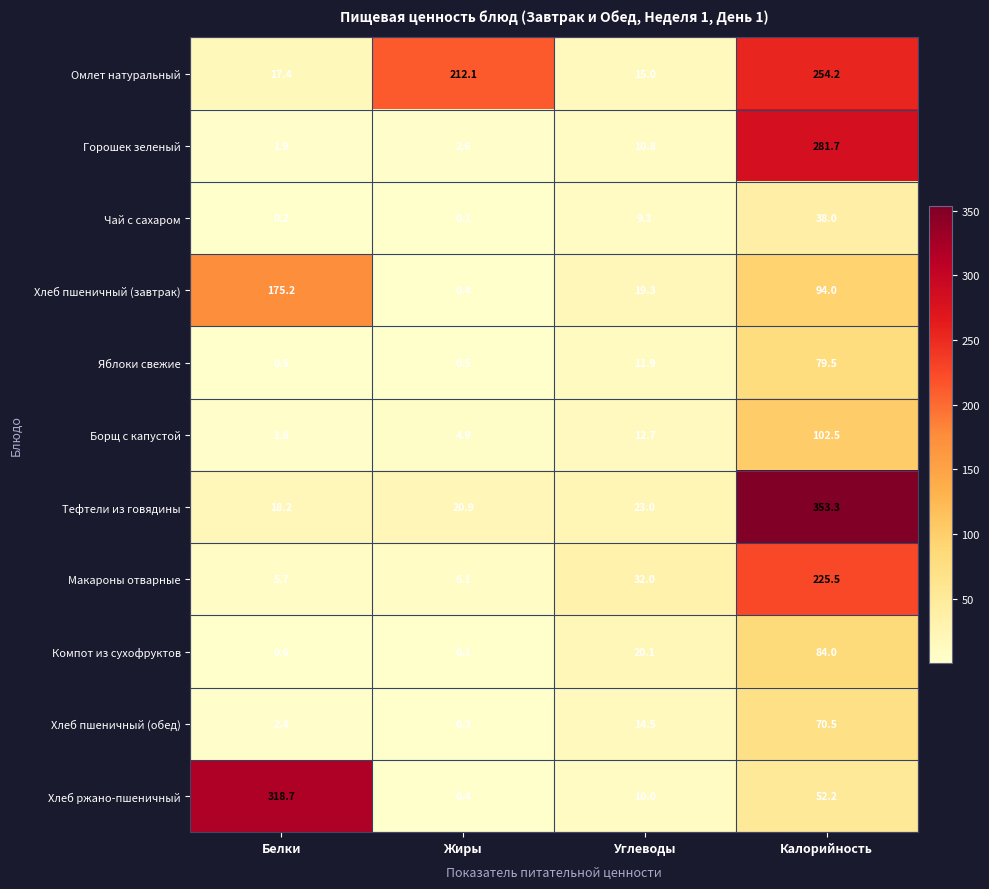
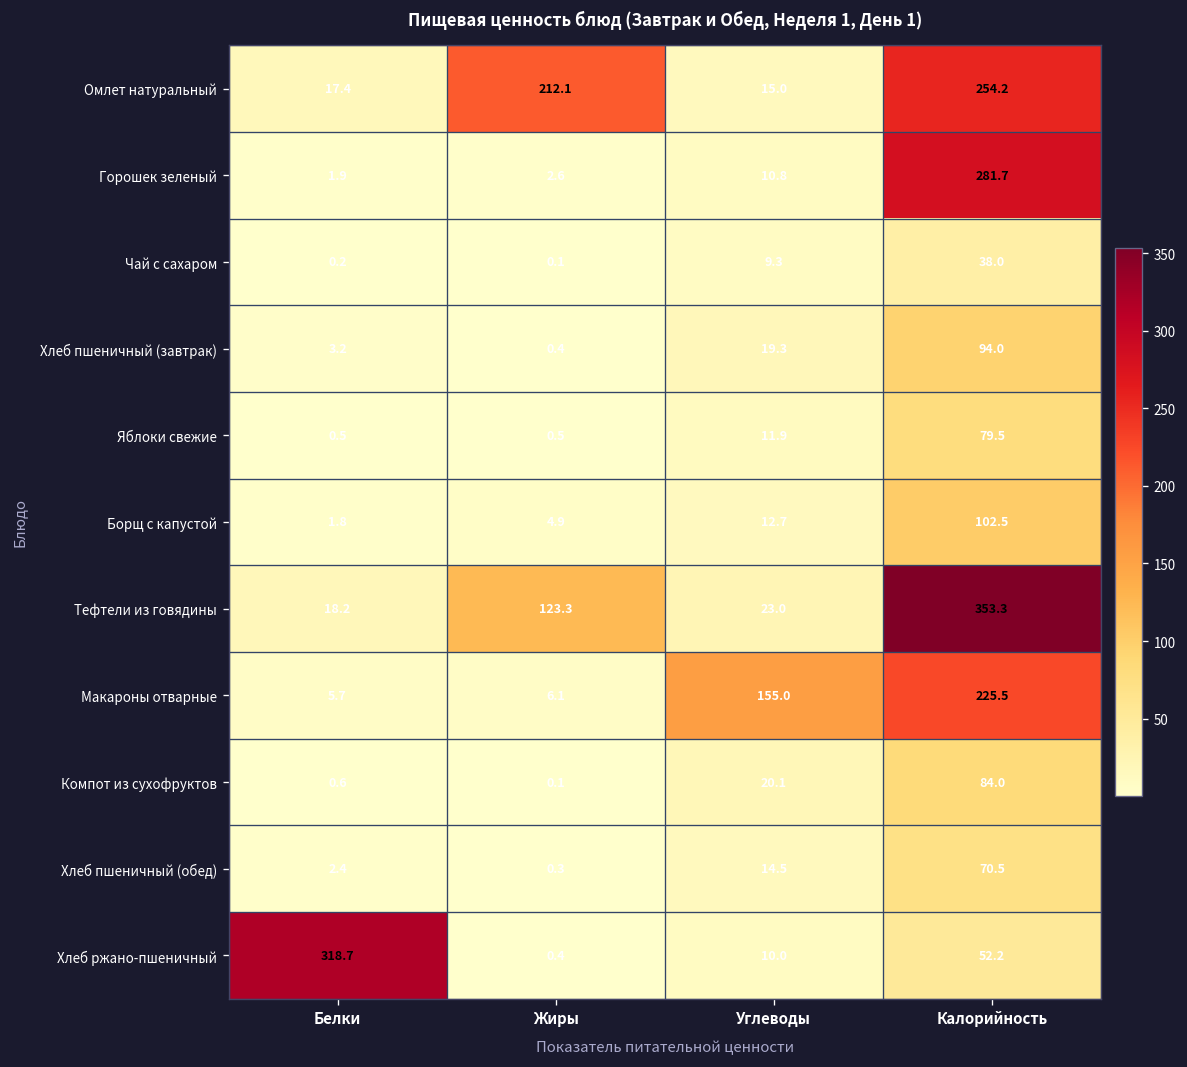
  {
    "Омлет натуральный": {
      "Белки": 17.4,
      "Жиры": 212.1,
      "Углеводы": 15.0,
      "Калорийность": 254.2
    },
    "Горошек зеленый": {
      "Белки": 1.9,
      "Жиры": 2.6,
      "Углеводы": 10.8,
      "Калорийность": 281.7
    },
    "Чай с сахаром": {
      "Белки": 0.2,
      "Жиры": 0.1,
      "Углеводы": 9.3,
      "Калорийность": 38.0
    },
    "Хлеб пшеничный (завтрак)": {
-     "Белки": 175.2,
+     "Белки": 3.2,
      "Жиры": 0.4,
      "Углеводы": 19.3,
      "Калорийность": 94.0
    },
    "Яблоки свежие": {
      "Белки": 0.5,
      "Жиры": 0.5,
      "Углеводы": 11.9,
      "Калорийность": 79.5
    },
    "Борщ с капустой": {
      "Белки": 1.8,
      "Жиры": 4.9,
      "Углеводы": 12.7,
      "Калорийность": 102.5
    },
    "Тефтели из говядины": {
      "Белки": 18.2,
-     "Жиры": 20.9,
+     "Жиры": 123.3,
      "Углеводы": 23.0,
      "Калорийность": 353.3
    },
    "Макароны отварные": {
      "Белки": 5.7,
      "Жиры": 6.1,
-     "Углеводы": 32.0,
+     "Углеводы": 155.0,
      "Калорийность": 225.5
    },
    "Компот из сухофруктов": {
      "Белки": 0.6,
      "Жиры": 0.1,
      "Углеводы": 20.1,
      "Калорийность": 84.0
    },
    "Хлеб пшеничный (обед)": {
      "Белки": 2.4,
      "Жиры": 0.3,
      "Углеводы": 14.5,
      "Калорийность": 70.5
    },
    "Хлеб ржано-пшеничный": {
      "Белки": 318.7,
      "Жиры": 0.4,
      "Углеводы": 10.0,
      "Калорийность": 52.2
    }
  }
